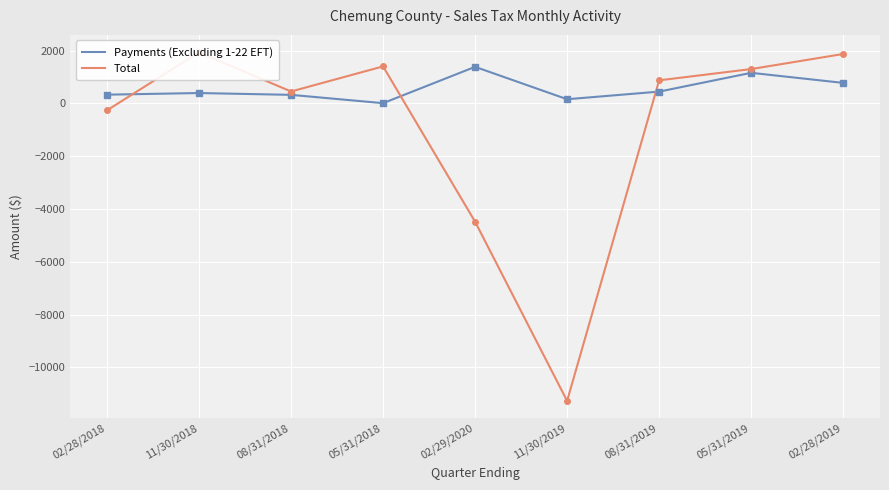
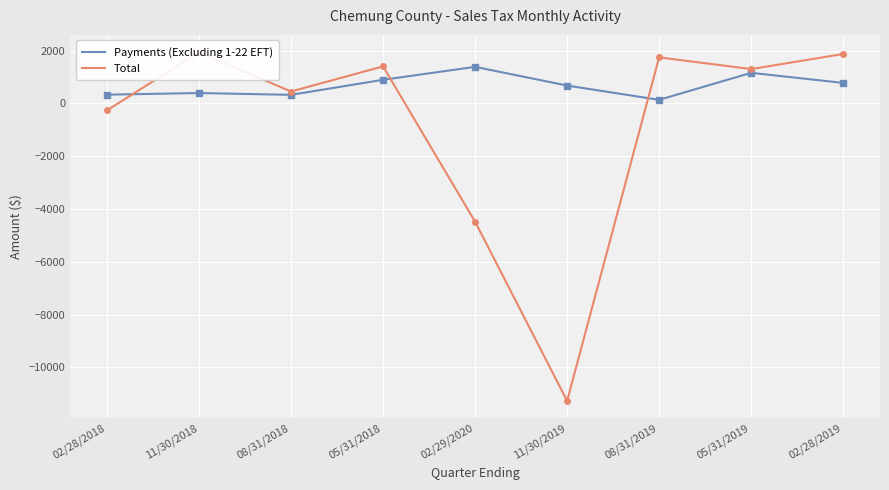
  {
    "Payments (Excluding 1-22 EFT)": {
      "02/28/2018": 300,
      "11/30/2018": 400,
      "08/31/2018": 300,
-     "05/31/2018": 0,
+     "05/31/2018": 900,
      "02/29/2020": 1400,
-     "11/30/2019": 200,
-     "08/31/2019": 500,
+     "11/30/2019": 700,
+     "08/31/2019": 100,
      "05/31/2019": 1200,
      "02/28/2019": 800
    },
    "Total": {
      "02/28/2018": -300,
      "08/31/2018": 500,
      "05/31/2018": 1400,
      "02/29/2020": -4500,
      "11/30/2019": -11300,
-     "08/31/2019": 900,
+     "08/31/2019": 1700,
      "05/31/2019": 1300,
      "02/28/2019": 1900
    }
  }
